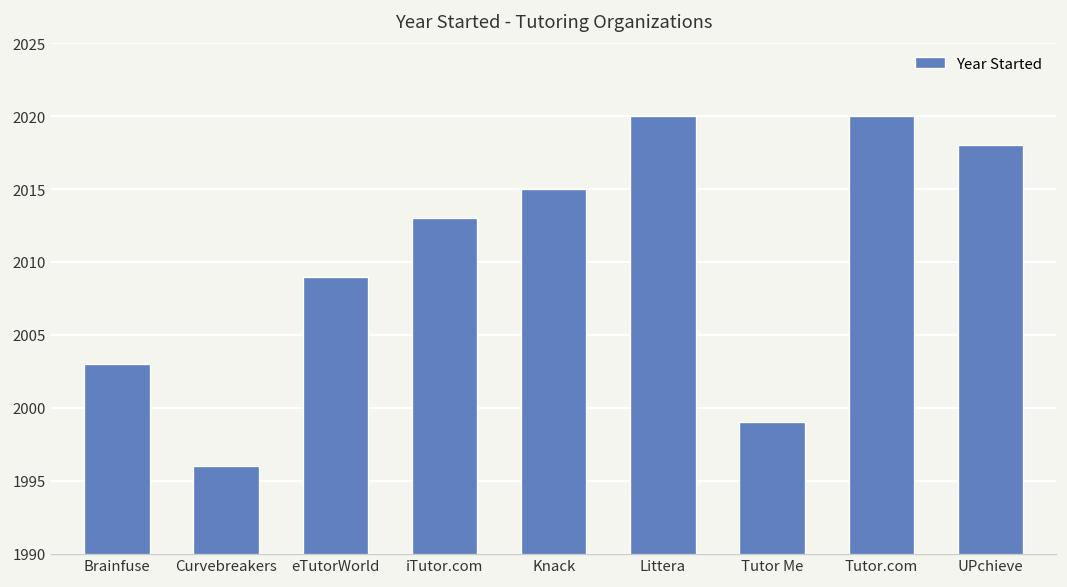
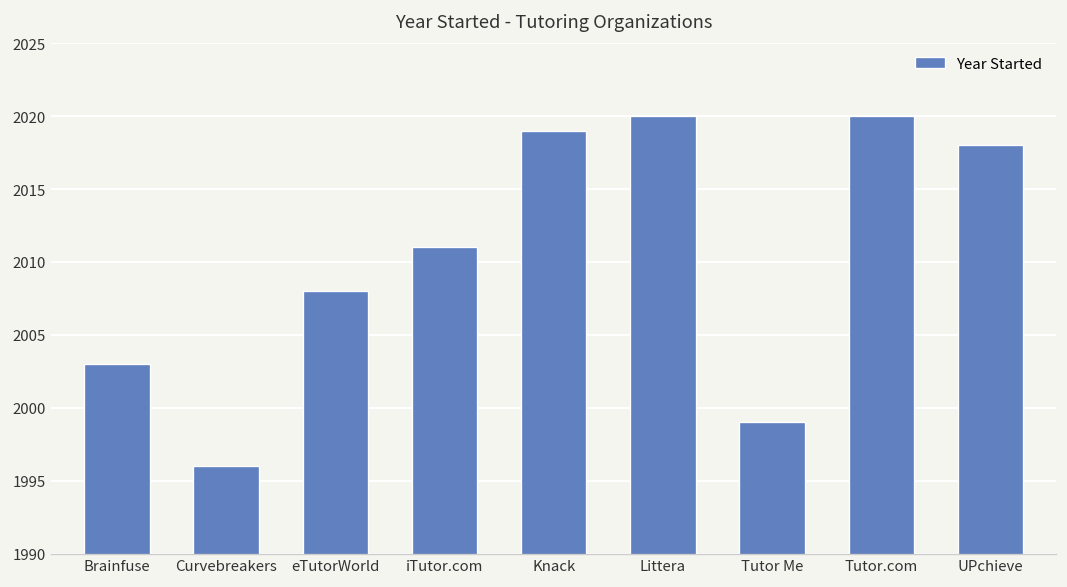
  {
    "Brainfuse": 2003,
    "Curvebreakers": 1996,
-   "eTutorWorld": 2009,
-   "iTutor.com": 2013,
-   "Knack": 2015,
+   "eTutorWorld": 2008,
+   "iTutor.com": 2011,
+   "Knack": 2019,
    "Littera": 2020,
    "Tutor Me": 1999,
    "Tutor.com": 2020,
    "UPchieve": 2018
  }
